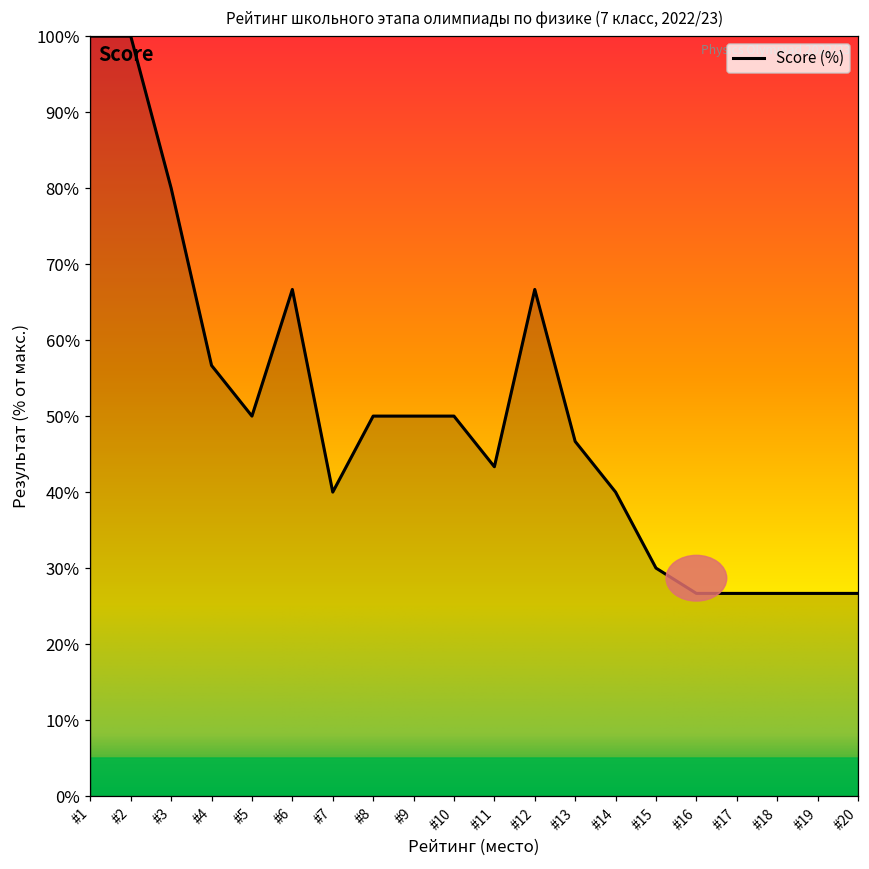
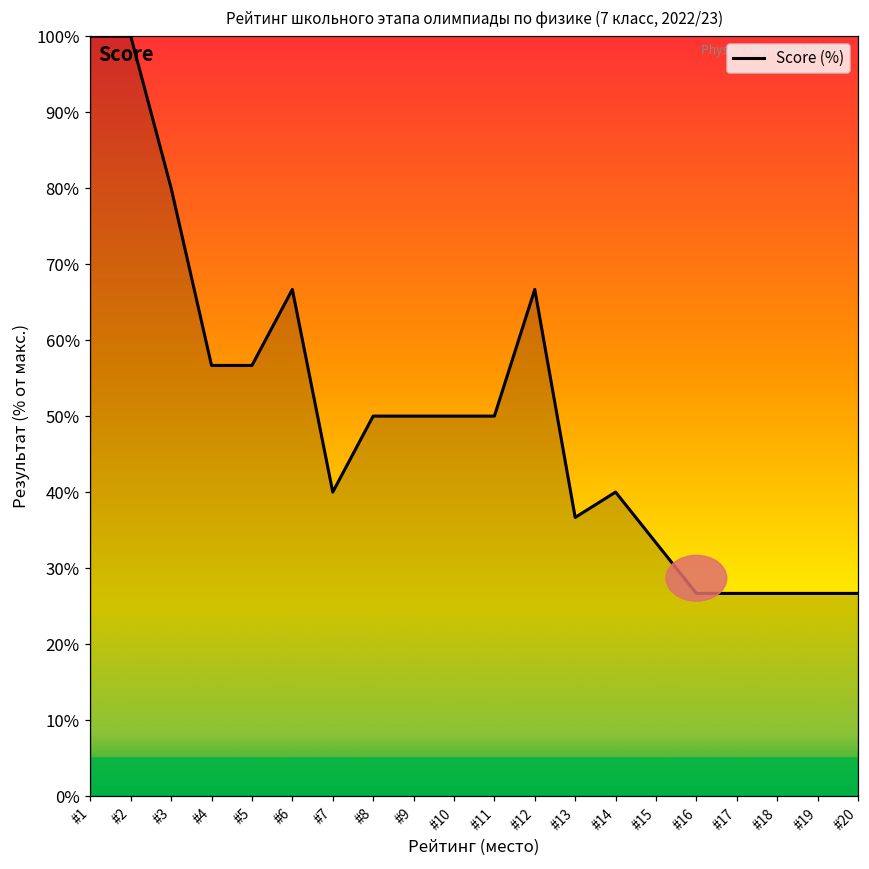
  {
    "#1": "100%",
    "#2": "100%",
    "#3": "80%",
    "#4": "57%",
-   "#5": "50%",
+   "#5": "57%",
    "#6": "67%",
    "#7": "40%",
    "#8": "50%",
    "#9": "50%",
    "#10": "50%",
-   "#11": "43%",
+   "#11": "50%",
    "#12": "67%",
-   "#13": "47%",
+   "#13": "37%",
    "#14": "40%",
-   "#15": "30%",
+   "#15": "33%",
    "#17": "27%",
    "#18": "27%",
    "#19": "27%",
    "#20": "27%"
  }
